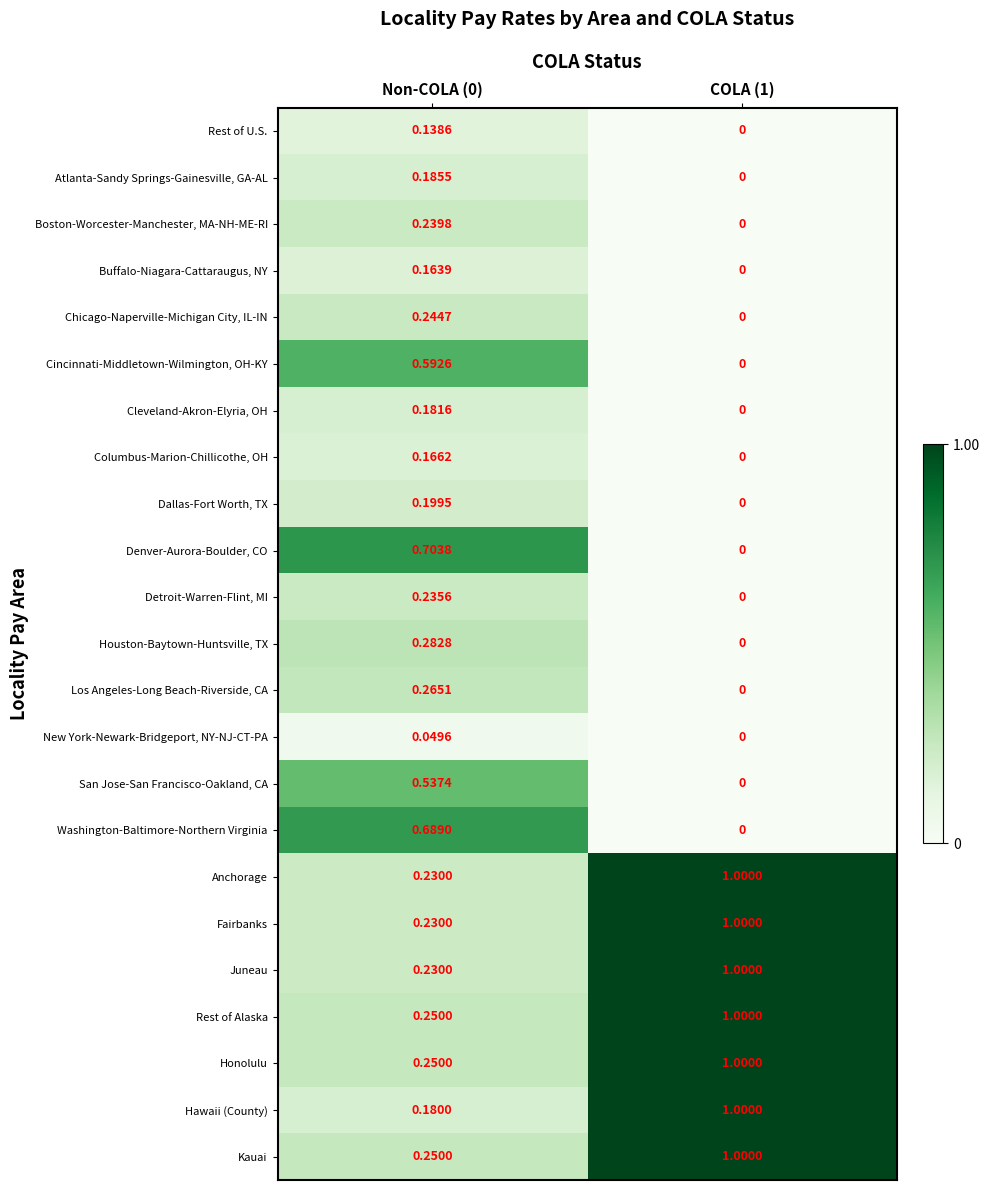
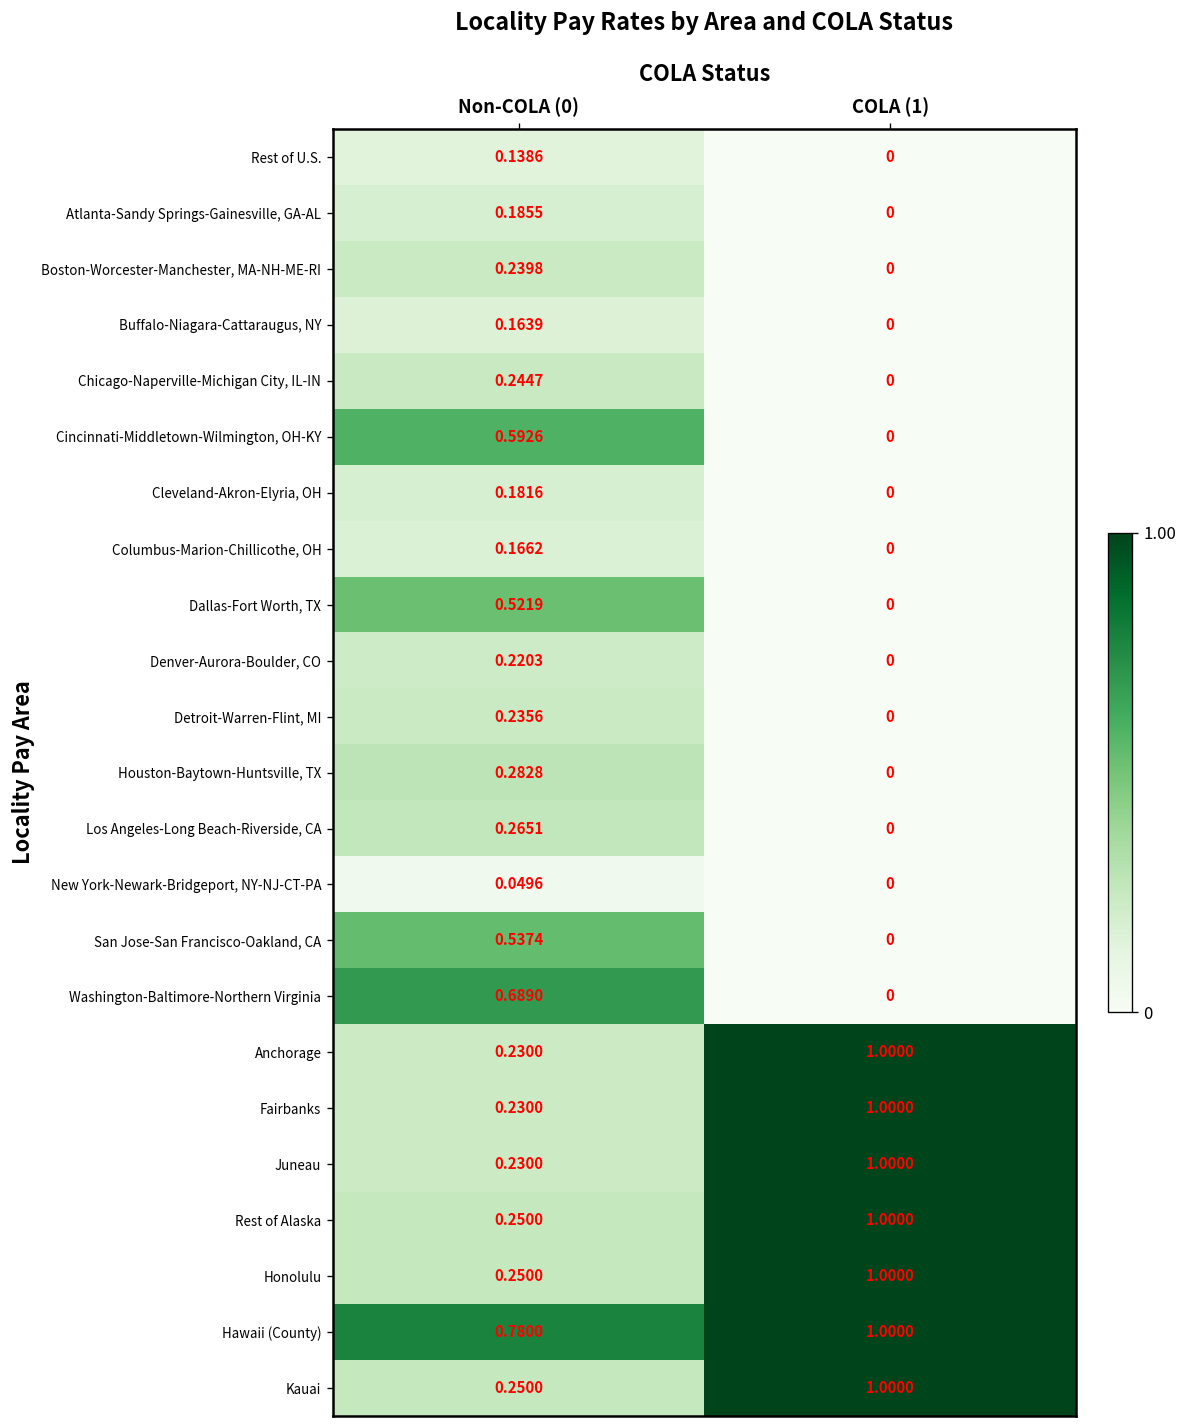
  {
    "Rest of U.S.": {
      "Non-COLA (0)": 0.1386,
      "COLA (1)": 0
    },
    "Atlanta-Sandy Springs-Gainesville, GA-AL": {
      "Non-COLA (0)": 0.1855,
      "COLA (1)": 0
    },
    "Boston-Worcester-Manchester, MA-NH-ME-RI": {
      "Non-COLA (0)": 0.2398,
      "COLA (1)": 0
    },
    "Buffalo-Niagara-Cattaraugus, NY": {
      "Non-COLA (0)": 0.1639,
      "COLA (1)": 0
    },
    "Chicago-Naperville-Michigan City, IL-IN": {
      "Non-COLA (0)": 0.2447,
      "COLA (1)": 0
    },
    "Cincinnati-Middletown-Wilmington, OH-KY": {
      "Non-COLA (0)": 0.5926,
      "COLA (1)": 0
    },
    "Cleveland-Akron-Elyria, OH": {
      "Non-COLA (0)": 0.1816,
      "COLA (1)": 0
    },
    "Columbus-Marion-Chillicothe, OH": {
      "Non-COLA (0)": 0.1662,
      "COLA (1)": 0
    },
    "Dallas-Fort Worth, TX": {
-     "Non-COLA (0)": 0.1995,
+     "Non-COLA (0)": 0.5219,
      "COLA (1)": 0
    },
    "Denver-Aurora-Boulder, CO": {
-     "Non-COLA (0)": 0.7038,
+     "Non-COLA (0)": 0.2203,
      "COLA (1)": 0
    },
    "Detroit-Warren-Flint, MI": {
      "Non-COLA (0)": 0.2356,
      "COLA (1)": 0
    },
    "Houston-Baytown-Huntsville, TX": {
      "Non-COLA (0)": 0.2828,
      "COLA (1)": 0
    },
    "Los Angeles-Long Beach-Riverside, CA": {
      "Non-COLA (0)": 0.2651,
      "COLA (1)": 0
    },
    "New York-Newark-Bridgeport, NY-NJ-CT-PA": {
      "Non-COLA (0)": 0.0496,
      "COLA (1)": 0
    },
    "San Jose-San Francisco-Oakland, CA": {
      "Non-COLA (0)": 0.5374,
      "COLA (1)": 0
    },
    "Washington-Baltimore-Northern Virginia": {
      "Non-COLA (0)": 0.6890,
      "COLA (1)": 0
    },
    "Anchorage": {
      "Non-COLA (0)": 0.2300,
      "COLA (1)": 1.0000
    },
    "Fairbanks": {
      "Non-COLA (0)": 0.2300,
      "COLA (1)": 1.0000
    },
    "Juneau": {
      "Non-COLA (0)": 0.2300,
      "COLA (1)": 1.0000
    },
    "Rest of Alaska": {
      "Non-COLA (0)": 0.2500,
      "COLA (1)": 1.0000
    },
    "Honolulu": {
      "Non-COLA (0)": 0.2500,
      "COLA (1)": 1.0000
    },
    "Hawaii (County)": {
-     "Non-COLA (0)": 0.1800,
+     "Non-COLA (0)": 0.7800,
      "COLA (1)": 1.0000
    },
    "Kauai": {
      "Non-COLA (0)": 0.2500,
      "COLA (1)": 1.0000
    }
  }
